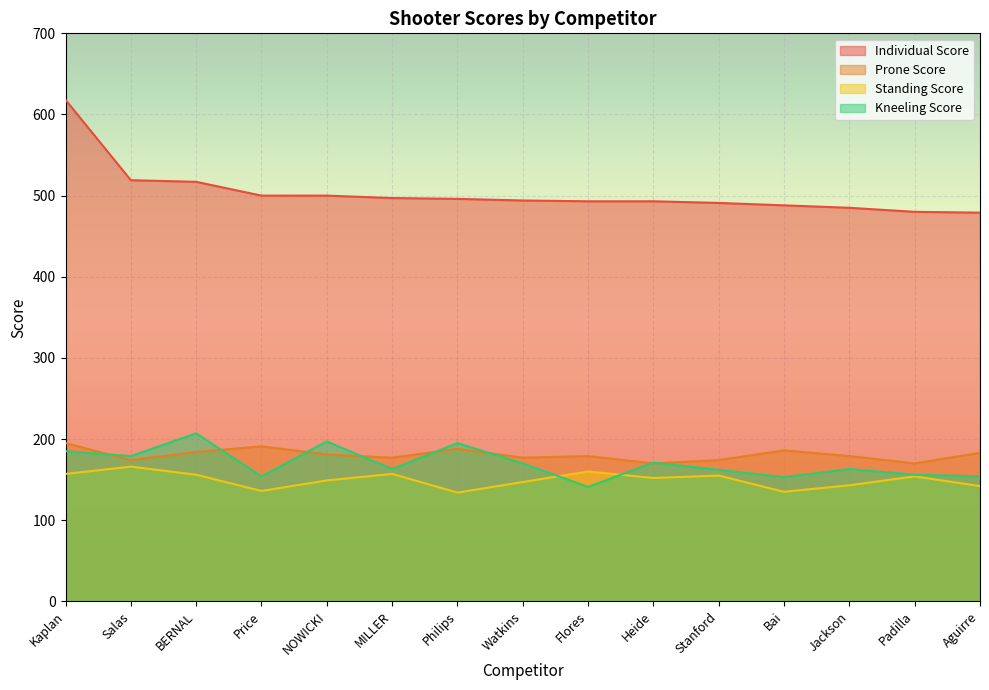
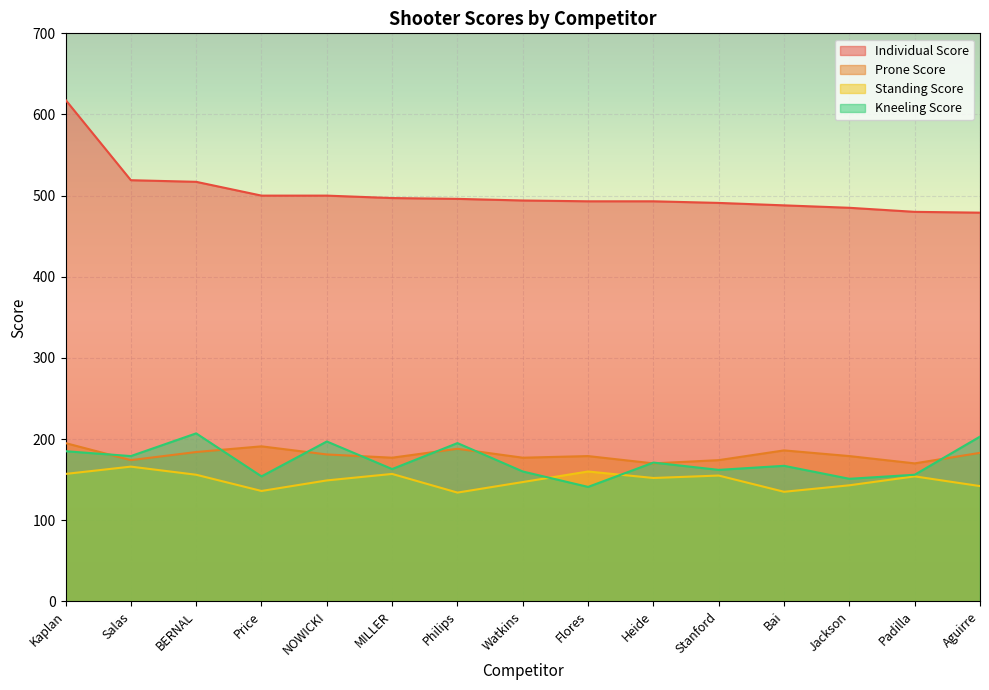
  {
    "Kneeling Score": {
      "Kaplan": 190,
      "Salas": 180,
      "BERNAL": 210,
      "Price": 150,
      "NOWICKI": 200,
      "MILLER": 160,
      "Philips": 200,
-     "Watkins": 170,
+     "Watkins": 160,
      "Flores": 140,
      "Stanford": 160,
-     "Bai": 150,
-     "Jackson": 160,
-     "Aguirre": 150
+     "Bai": 170,
+     "Jackson": 150,
+     "Aguirre": 200
    }
  }
